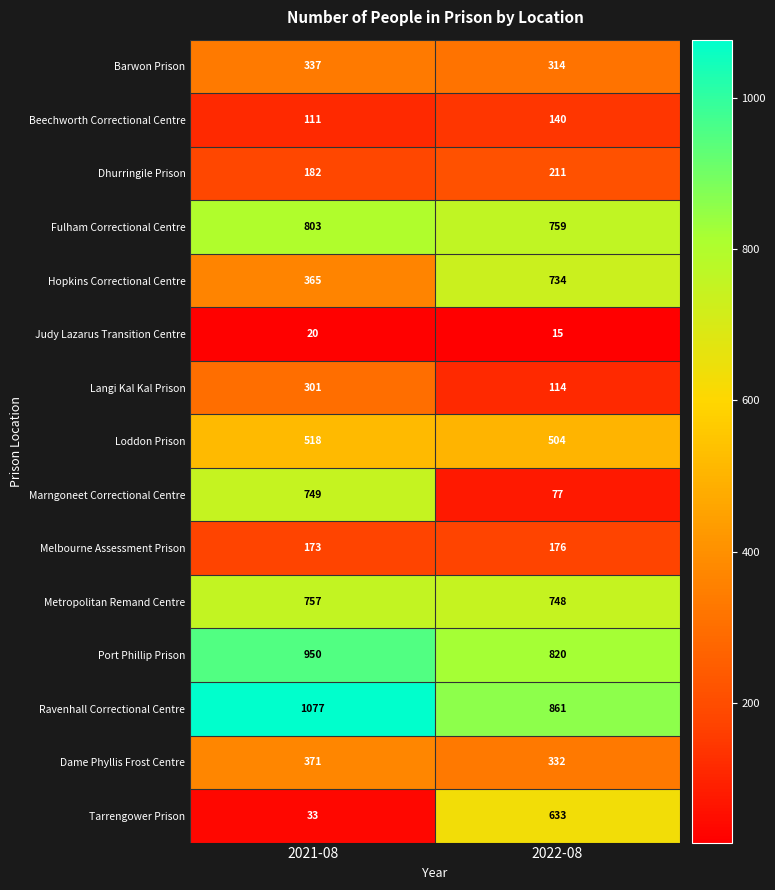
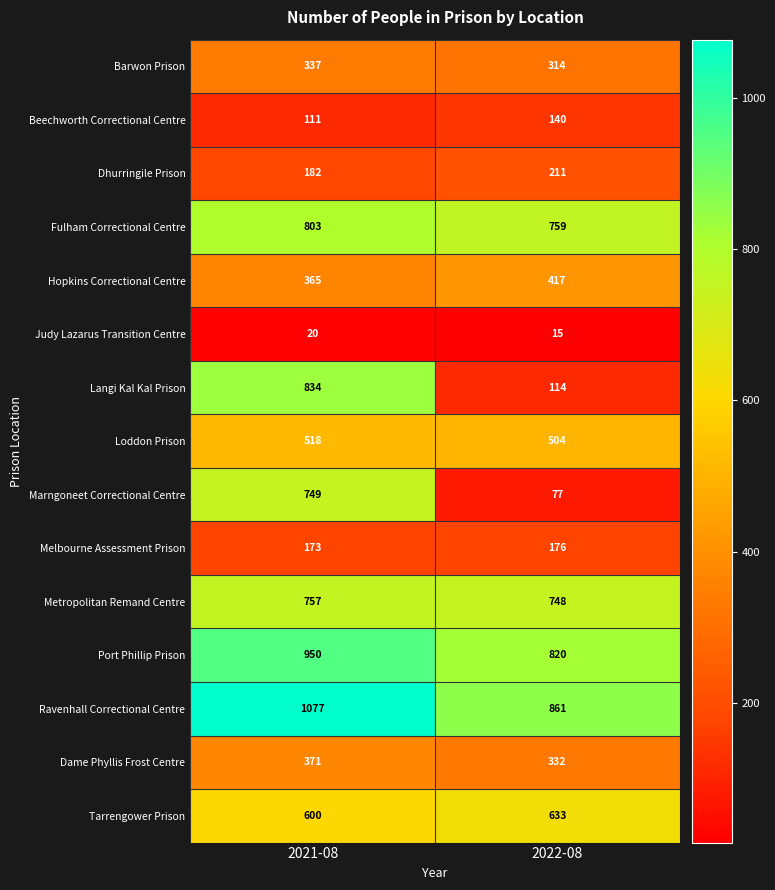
  {
    "Barwon Prison": {
      "2021-08": 337,
      "2022-08": 314
    },
    "Beechworth Correctional Centre": {
      "2021-08": 111,
      "2022-08": 140
    },
    "Dhurringile Prison": {
      "2021-08": 182,
      "2022-08": 211
    },
    "Fulham Correctional Centre": {
      "2021-08": 803,
      "2022-08": 759
    },
    "Hopkins Correctional Centre": {
      "2021-08": 365,
-     "2022-08": 734
+     "2022-08": 417
    },
    "Judy Lazarus Transition Centre": {
      "2021-08": 20,
      "2022-08": 15
    },
    "Langi Kal Kal Prison": {
-     "2021-08": 301,
+     "2021-08": 834,
      "2022-08": 114
    },
    "Loddon Prison": {
      "2021-08": 518,
      "2022-08": 504
    },
    "Marngoneet Correctional Centre": {
      "2021-08": 749,
      "2022-08": 77
    },
    "Melbourne Assessment Prison": {
      "2021-08": 173,
      "2022-08": 176
    },
    "Metropolitan Remand Centre": {
      "2021-08": 757,
      "2022-08": 748
    },
    "Port Phillip Prison": {
      "2021-08": 950,
      "2022-08": 820
    },
    "Ravenhall Correctional Centre": {
      "2021-08": 1077,
      "2022-08": 861
    },
    "Dame Phyllis Frost Centre": {
      "2021-08": 371,
      "2022-08": 332
    },
    "Tarrengower Prison": {
-     "2021-08": 33,
+     "2021-08": 600,
      "2022-08": 633
    }
  }
